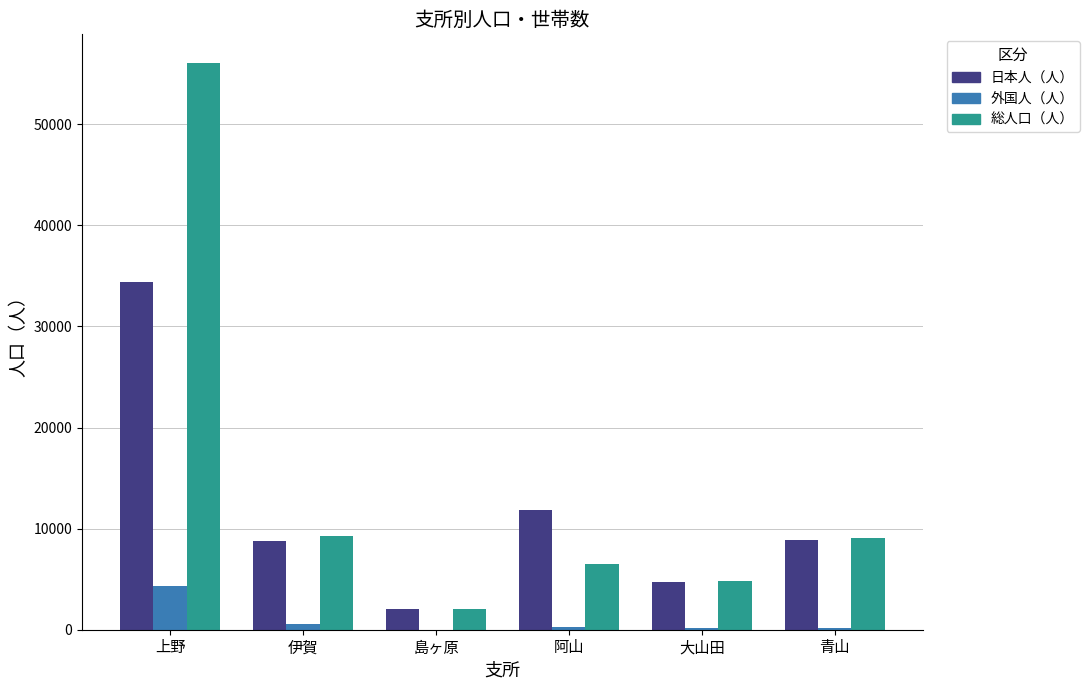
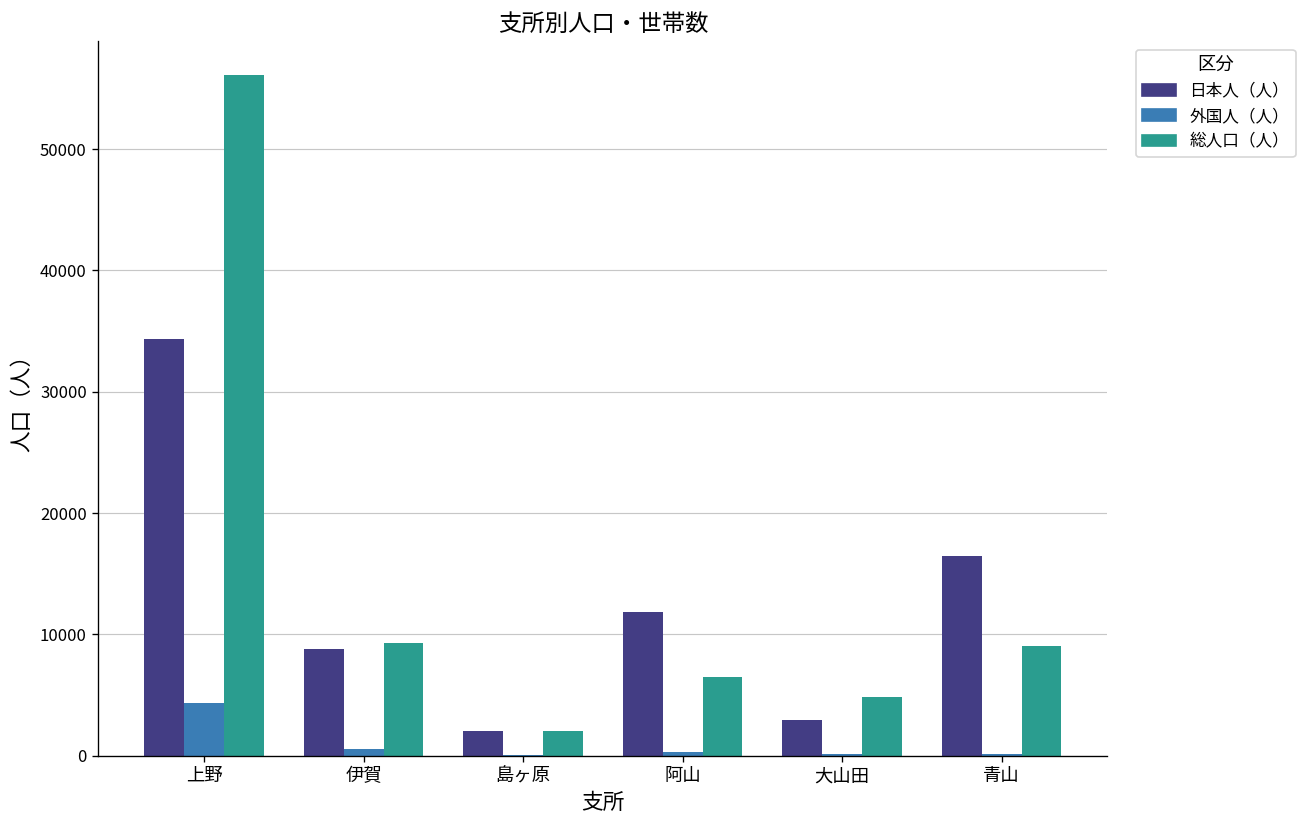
  {
    "日本人（人）": {
      "上野": 34400,
      "伊賀": 8800,
      "島ヶ原": 2000,
      "阿山": 11800,
-     "大山田": 4700,
-     "青山": 8900
+     "大山田": 2900,
+     "青山": 16500
    }
  }
